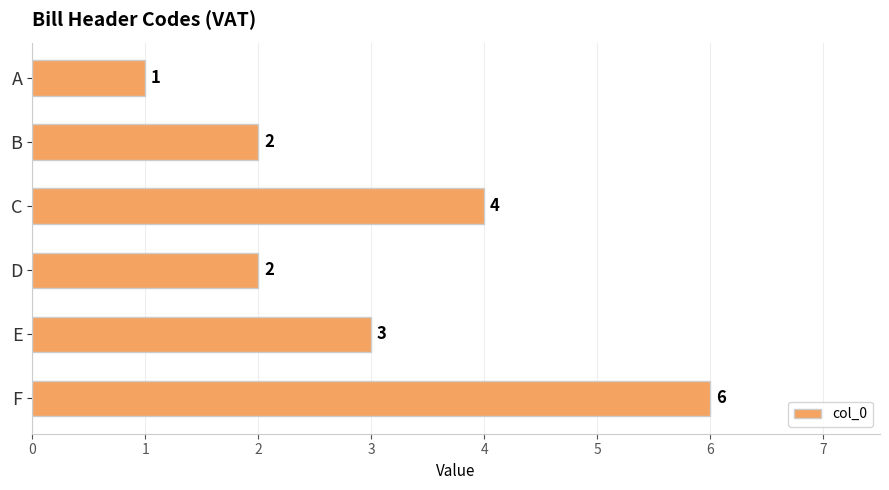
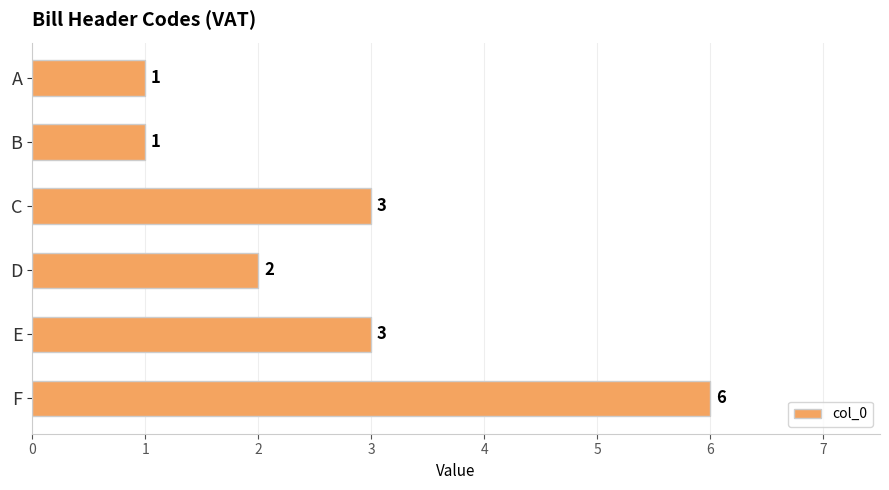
  {
    "A": 1,
-   "B": 2,
-   "C": 4,
+   "B": 1,
+   "C": 3,
    "D": 2,
    "E": 3,
    "F": 6
  }
